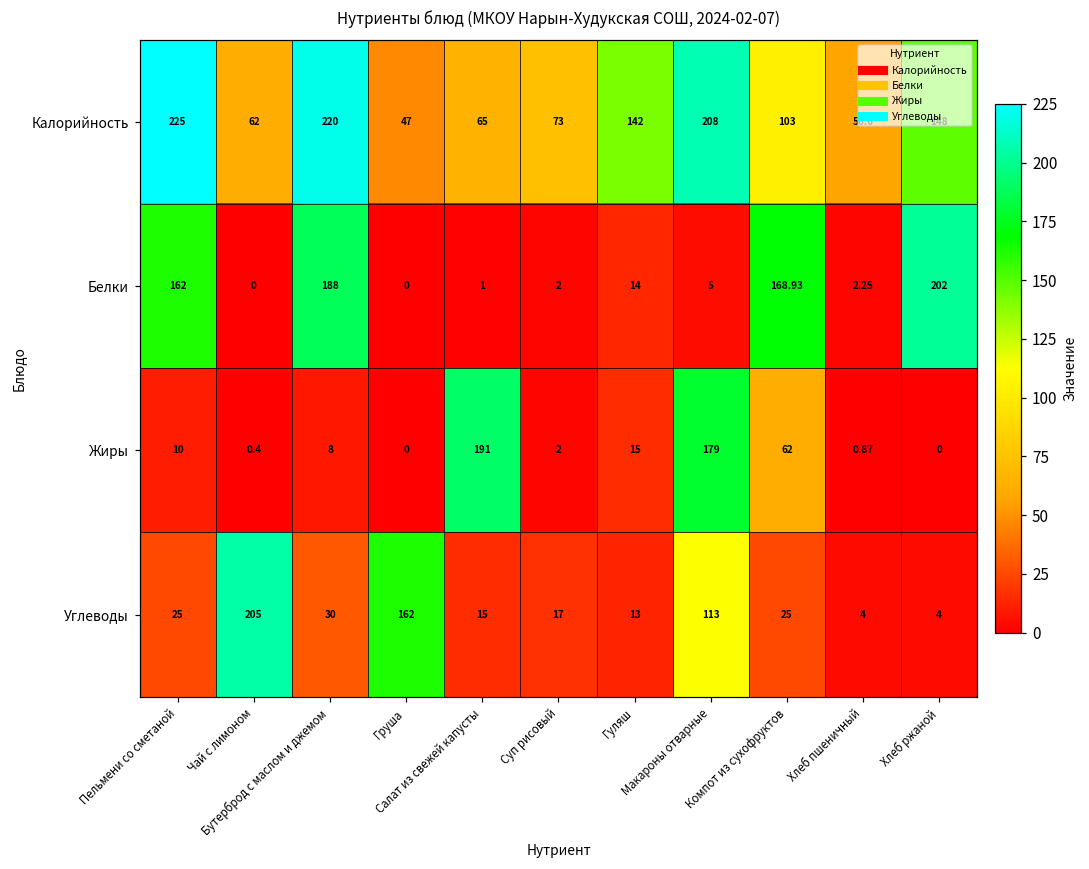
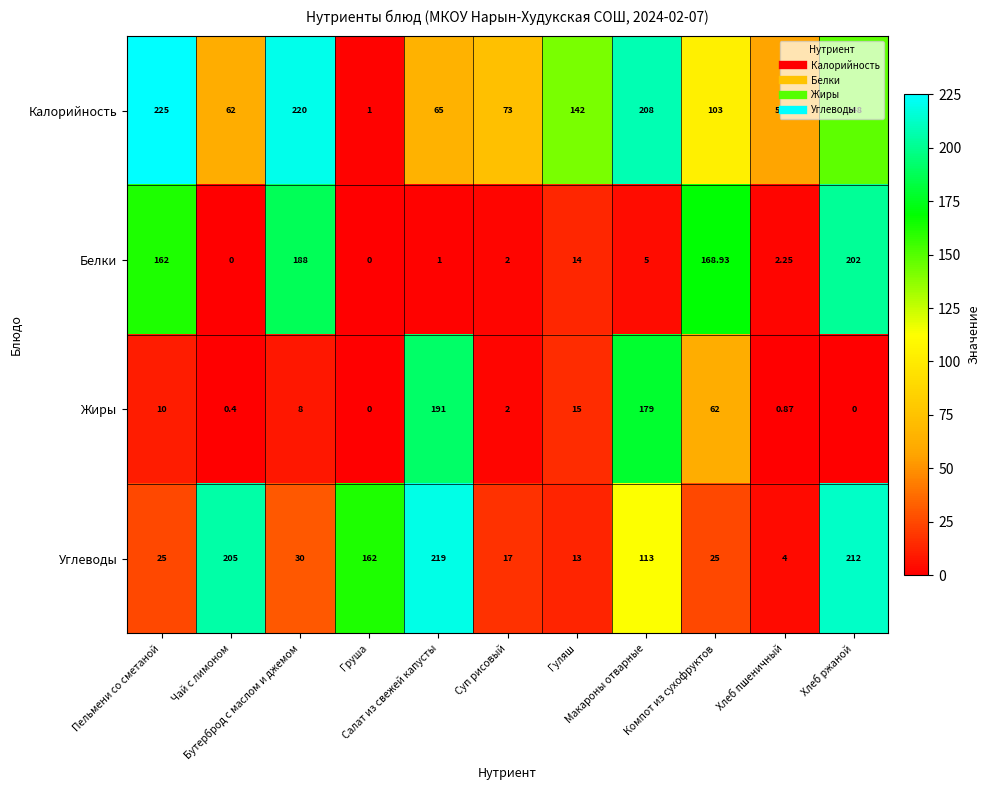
  {
    "Калорийность": {
      "Пельмени со сметаной": 225,
      "Чай с лимоном": 62,
      "Бутерброд с маслом и джемом": 220,
-     "Груша": 47,
+     "Груша": 1,
      "Салат из свежей капусты": 65,
      "Суп рисовый": 73,
      "Гуляш": 142,
      "Макароны отварные": 208,
      "Компот из сухофруктов": 103
    },
    "Белки": {
      "Пельмени со сметаной": 162,
      "Чай с лимоном": 0,
      "Бутерброд с маслом и джемом": 188,
      "Груша": 0,
      "Салат из свежей капусты": 1,
      "Суп рисовый": 2,
      "Гуляш": 14,
      "Макароны отварные": 5,
      "Компот из сухофруктов": 168.93,
      "Хлеб пшеничный": 2.25,
      "Хлеб ржаной": 202
    },
    "Жиры": {
      "Пельмени со сметаной": 10,
      "Чай с лимоном": 0.4,
      "Бутерброд с маслом и джемом": 8,
      "Груша": 0,
      "Салат из свежей капусты": 191,
      "Суп рисовый": 2,
      "Гуляш": 15,
      "Макароны отварные": 179,
      "Компот из сухофруктов": 62,
      "Хлеб пшеничный": 0.87,
      "Хлеб ржаной": 0
    },
    "Углеводы": {
      "Пельмени со сметаной": 25,
      "Чай с лимоном": 205,
      "Бутерброд с маслом и джемом": 30,
      "Груша": 162,
-     "Салат из свежей капусты": 15,
+     "Салат из свежей капусты": 219,
      "Суп рисовый": 17,
      "Гуляш": 13,
      "Макароны отварные": 113,
      "Компот из сухофруктов": 25,
      "Хлеб пшеничный": 4,
-     "Хлеб ржаной": 4
+     "Хлеб ржаной": 212
    }
  }
